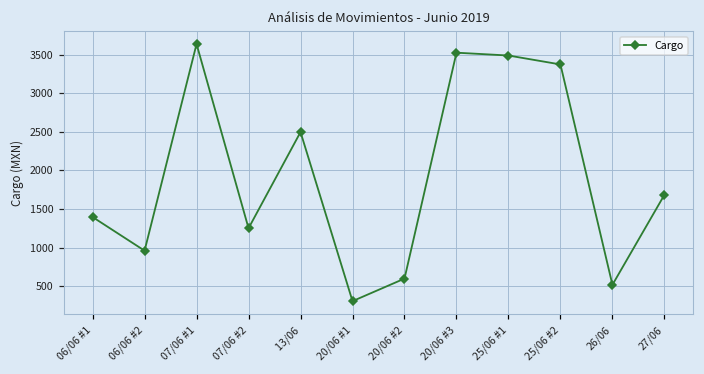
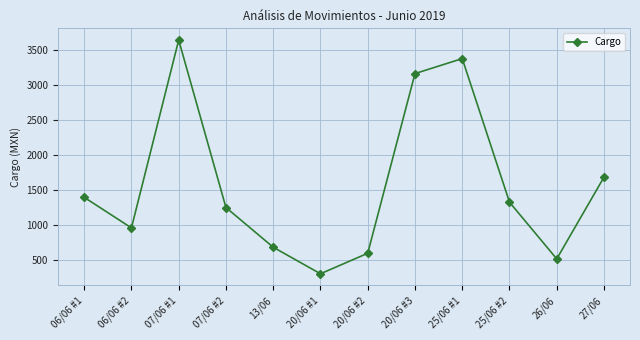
  {
    "06/06 #1": 1400,
    "06/06 #2": 1000,
    "07/06 #1": 3600,
    "07/06 #2": 1300,
-   "13/06": 2500,
+   "13/06": 700,
    "20/06 #1": 300,
    "20/06 #2": 600,
-   "20/06 #3": 3500,
-   "25/06 #1": 3500,
-   "25/06 #2": 3400,
+   "20/06 #3": 3200,
+   "25/06 #1": 3400,
+   "25/06 #2": 1300,
    "26/06": 500,
    "27/06": 1700
  }
